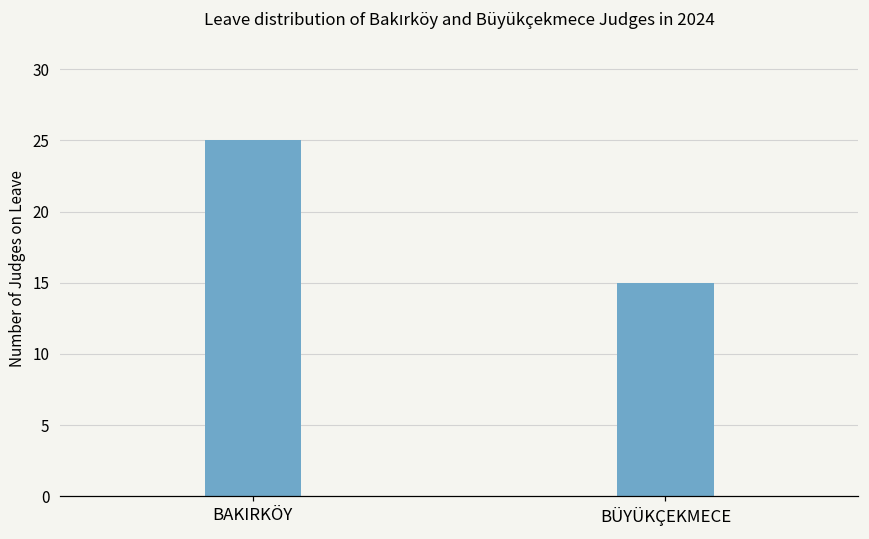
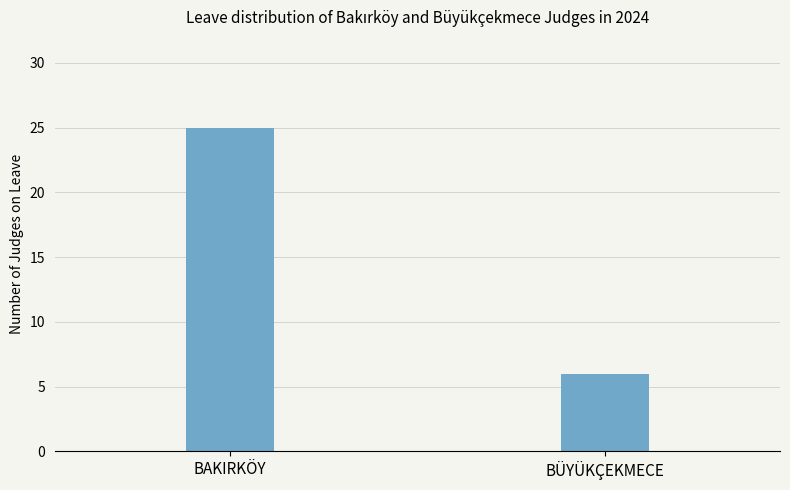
  {
    "BAKIRKÖY": 25,
-   "BÜYÜKÇEKMECE": 15
+   "BÜYÜKÇEKMECE": 6
  }
